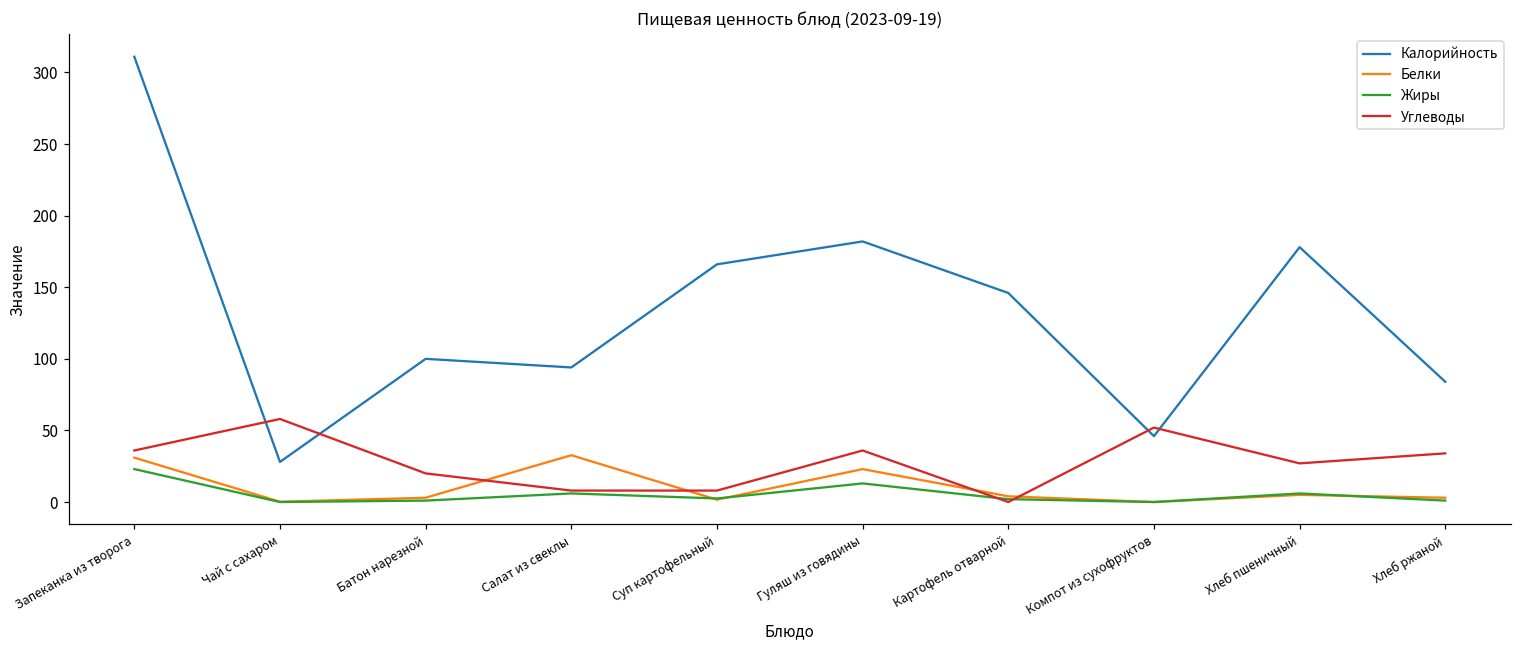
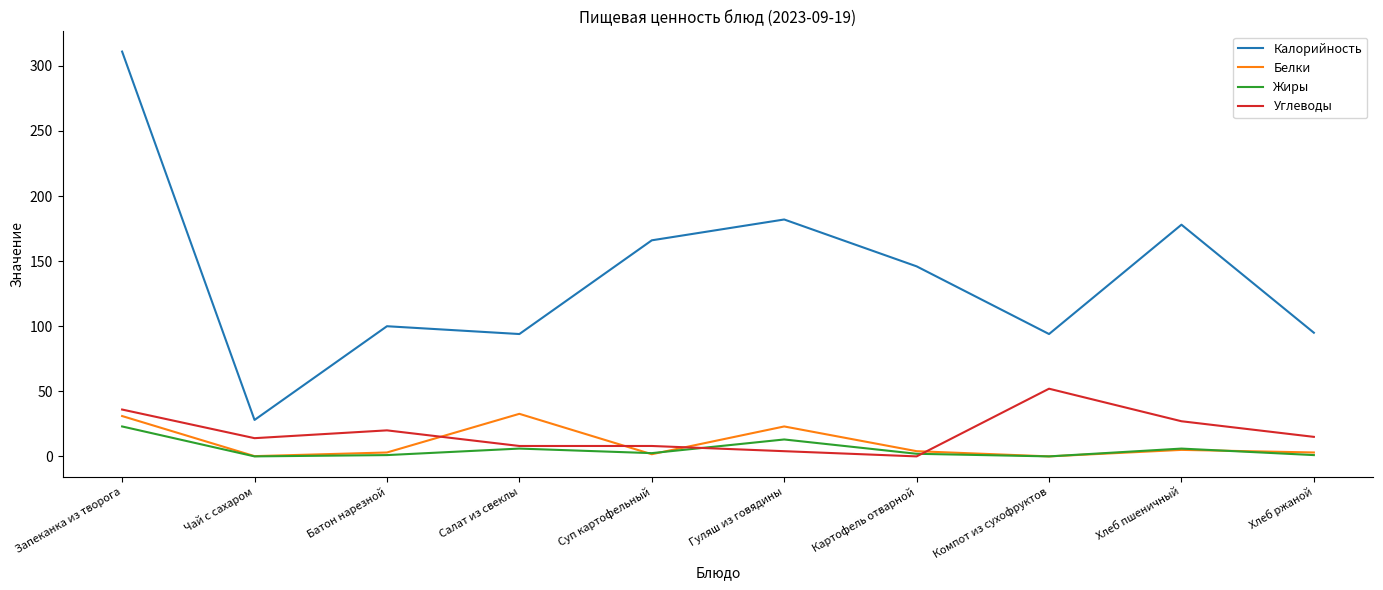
  {
    "Калорийность": {
      "Запеканка из творога": 311,
      "Чай с сахаром": 28,
      "Батон нарезной": 100,
      "Салат из свеклы": 94,
      "Суп картофельный": 166,
      "Гуляш из говядины": 182,
      "Картофель отварной": 146,
-     "Компот из сухофруктов": 46,
+     "Компот из сухофруктов": 94,
      "Хлеб пшеничный": 178,
-     "Хлеб ржаной": 84
+     "Хлеб ржаной": 95
    },
    "Белки": {
      "Запеканка из творога": 31,
      "Батон нарезной": 3,
      "Салат из свеклы": 33,
      "Гуляш из говядины": 23,
      "Картофель отварной": 4,
      "Хлеб ржаной": 3
    },
    "Жиры": {
      "Запеканка из творога": 23,
      "Батон нарезной": 1,
      "Салат из свеклы": 6,
      "Гуляш из говядины": 13,
      "Картофель отварной": 2,
      "Хлеб ржаной": 1
    },
    "Углеводы": {
      "Запеканка из творога": 36,
-     "Чай с сахаром": 58,
+     "Чай с сахаром": 14,
      "Батон нарезной": 20,
      "Салат из свеклы": 8,
      "Суп картофельный": 8,
-     "Гуляш из говядины": 36,
+     "Гуляш из говядины": 4,
      "Картофель отварной": 0,
      "Компот из сухофруктов": 52,
      "Хлеб пшеничный": 27,
-     "Хлеб ржаной": 34
+     "Хлеб ржаной": 15
    }
  }
